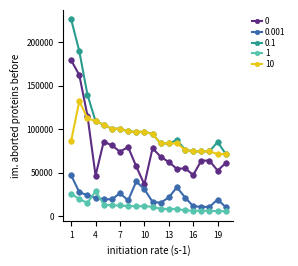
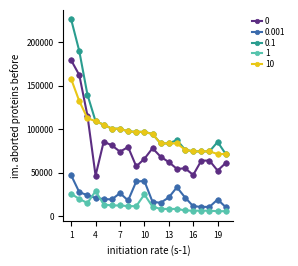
  {
    "0": {
      "1": 180000,
      "4": 50000,
      "7": 70000,
-     "10": 40000,
+     "10": 70000,
      "13": 60000,
      "16": 50000,
      "19": 50000
    },
    "0.001": {
      "1": 50000,
      "4": 20000,
      "7": 30000,
-     "10": 30000,
+     "10": 40000,
      "13": 20000,
      "16": 10000,
      "19": 20000
    },
    "0.1": {
      "1": 230000,
      "19": 90000
    },
    "1": {
      "1": 30000,
      "4": 30000,
      "7": 10000,
-     "10": 10000,
+     "10": 20000,
      "13": 10000,
      "16": 10000,
      "19": 10000
    },
    "10": {
-     "1": 90000,
+     "1": 160000,
      "19": 70000
    }
  }
